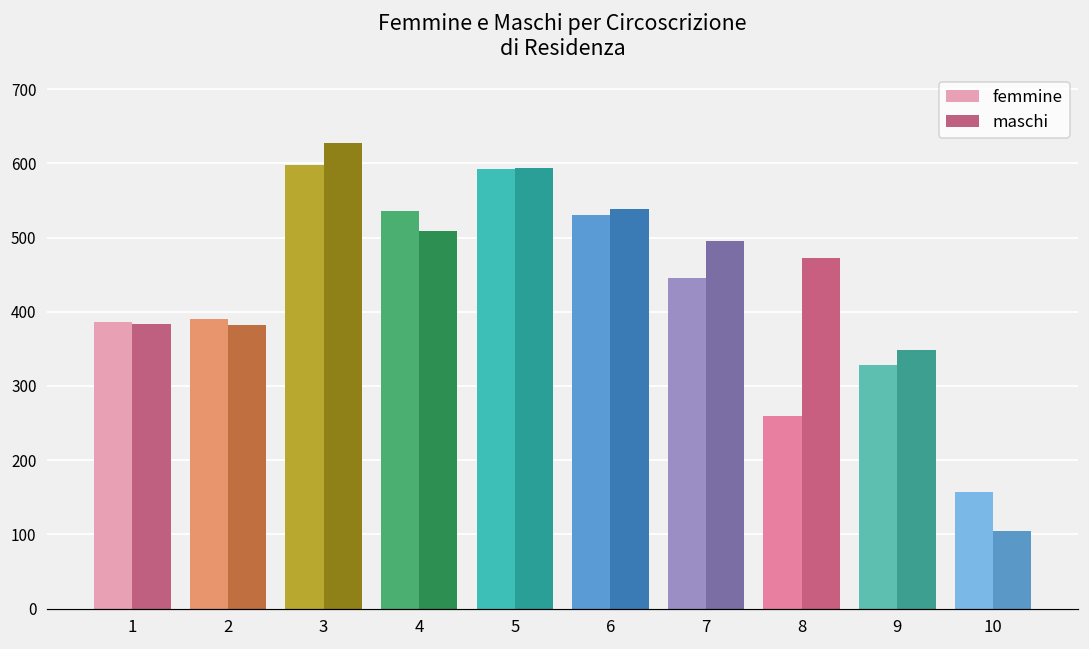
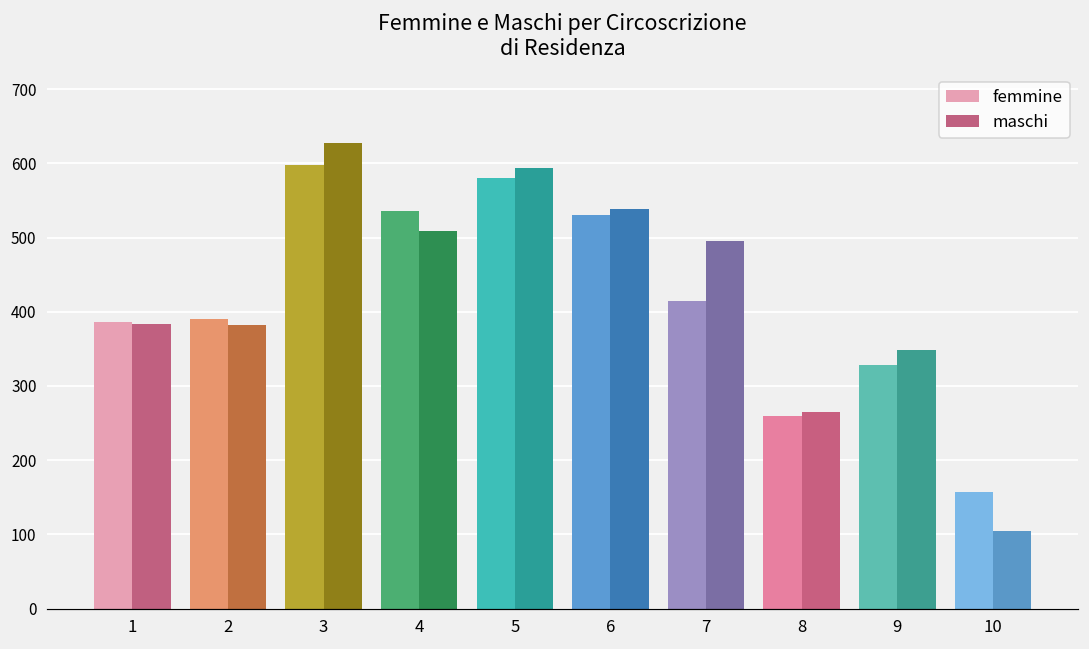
  {
    "femmine": {
      "1": 390,
      "2": 390,
      "3": 600,
      "4": 540,
-     "5": 590,
+     "5": 580,
      "6": 530,
-     "7": 450,
+     "7": 420,
      "8": 260,
      "9": 330,
      "10": 160
    },
    "maschi": {
      "1": 380,
      "2": 380,
      "3": 630,
      "4": 510,
      "5": 590,
      "6": 540,
      "7": 500,
-     "8": 470,
+     "8": 270,
      "9": 350,
      "10": 100
    }
  }
